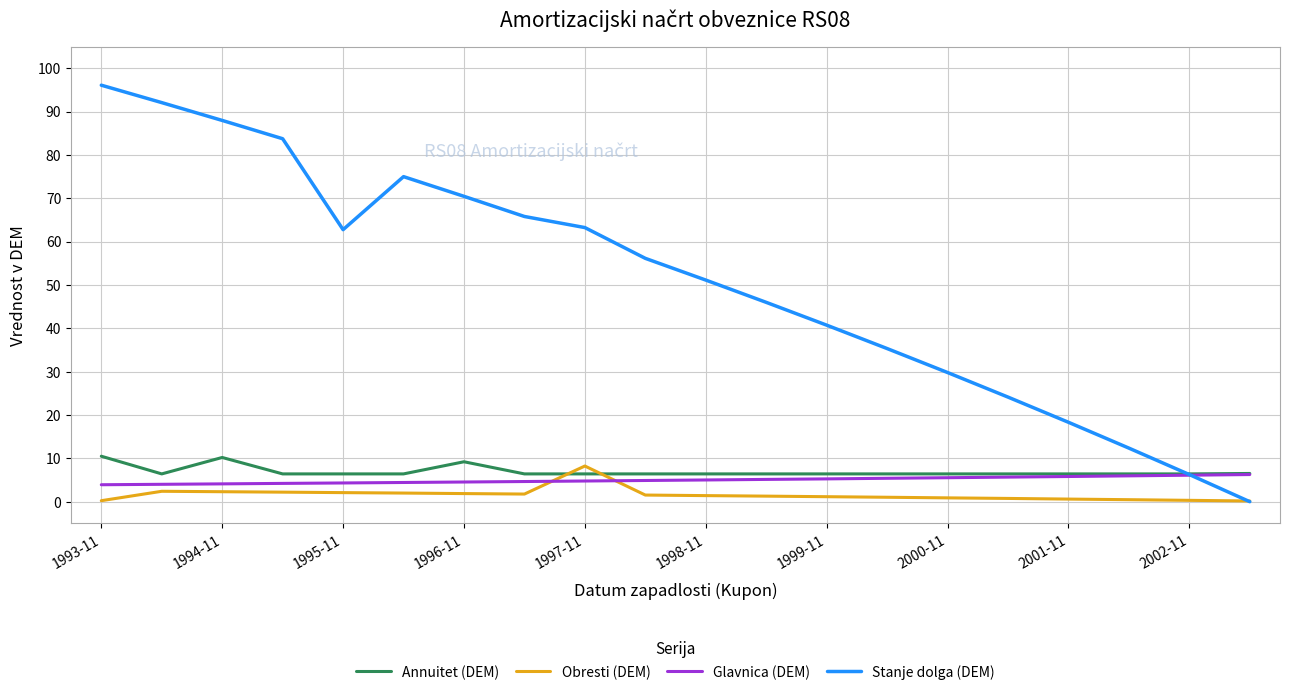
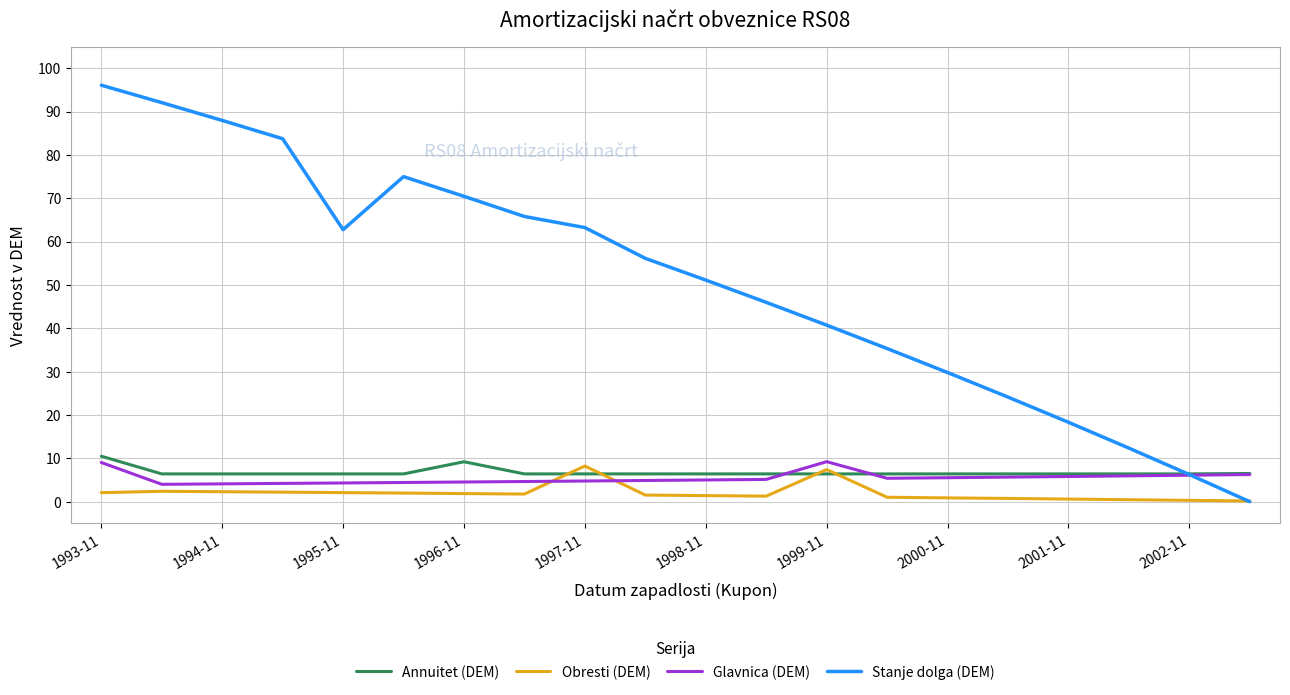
  {
    "Annuitet (DEM)": {
      "1993-11": 10,
-     "1994-11": 10,
+     "1994-11": 6,
      "1995-11": 6,
      "1996-11": 9,
      "1997-11": 6,
      "1998-11": 6,
      "1999-11": 6,
      "2000-11": 6,
      "2001-11": 6
    },
    "Obresti (DEM)": {
-     "1993-11": 0,
+     "1993-11": 2,
      "1994-11": 2,
      "1995-11": 2,
      "1996-11": 2,
      "1997-11": 8,
      "1998-11": 1,
-     "1999-11": 1,
+     "1999-11": 7,
      "2000-11": 1,
      "2001-11": 1,
      "2002-11": 0
    },
    "Glavnica (DEM)": {
-     "1993-11": 4,
+     "1993-11": 9,
      "1994-11": 4,
      "1995-11": 4,
      "1996-11": 5,
      "1997-11": 5,
      "1998-11": 5,
-     "1999-11": 5,
+     "1999-11": 9,
      "2000-11": 6,
      "2001-11": 6
    },
    "Stanje dolga (DEM)": {
      "1993-11": 96,
      "1994-11": 88,
      "1995-11": 63,
      "1996-11": 70,
      "1997-11": 63,
      "1998-11": 51,
      "1999-11": 41,
      "2000-11": 30,
      "2001-11": 18
    }
  }
